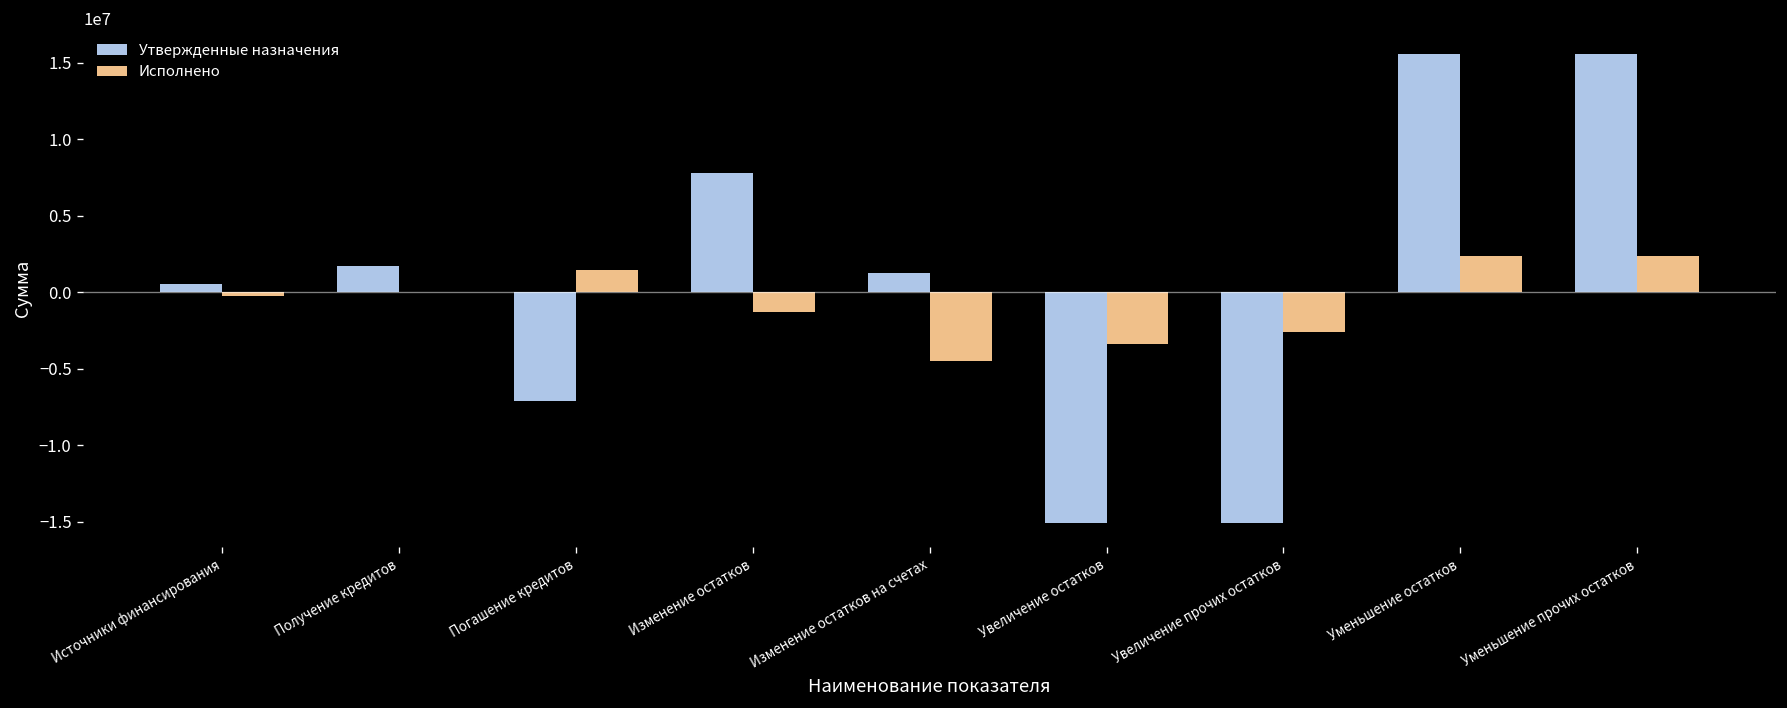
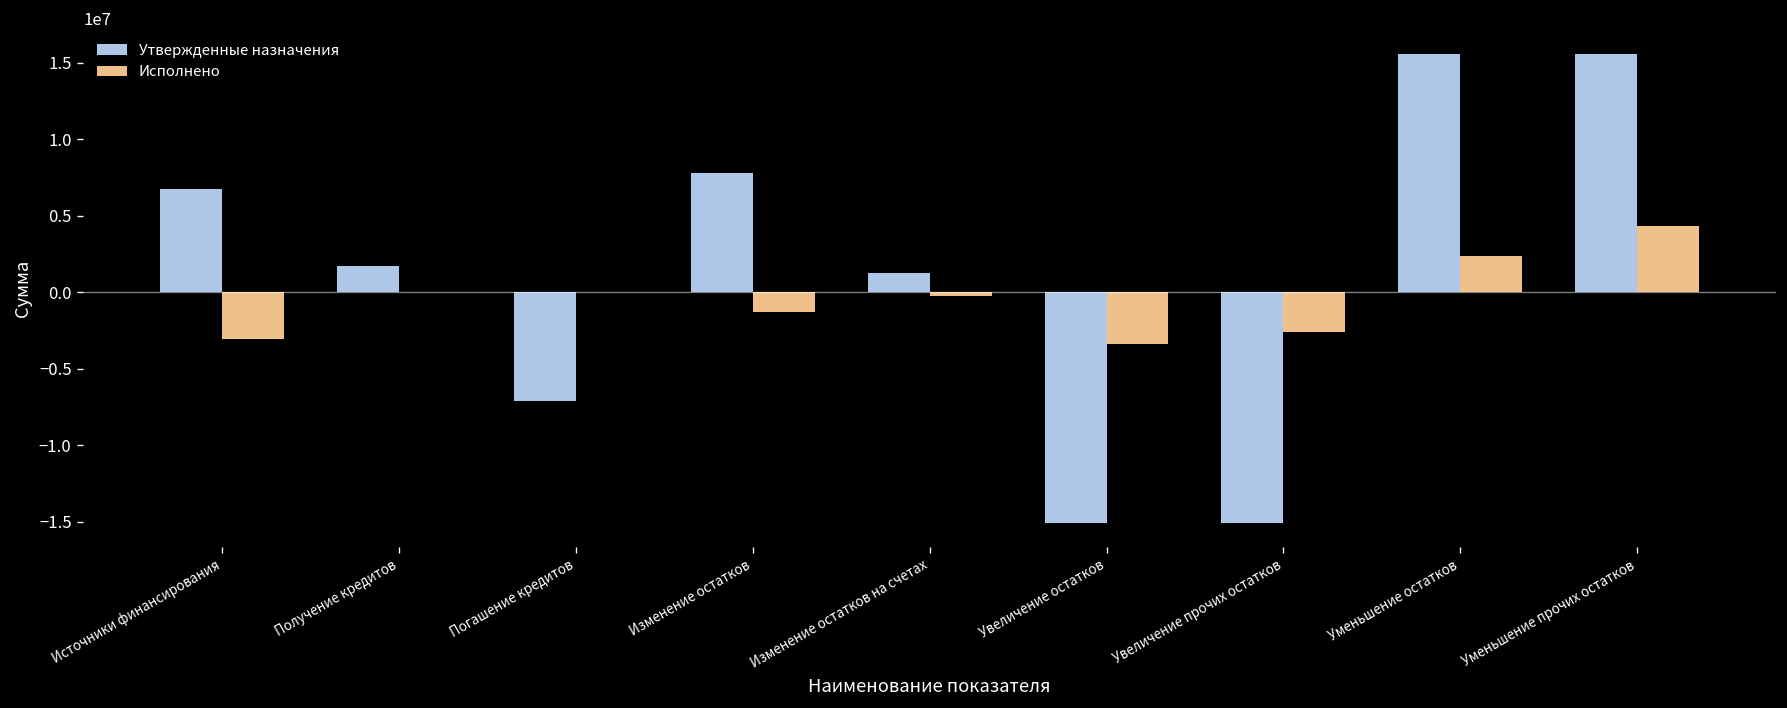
  {
    "Утвержденные назначения": {
-     "Источники финансирования": 500000,
+     "Источники финансирования": 6700000,
      "Получение кредитов": 1700000,
      "Погашение кредитов": -7100000,
      "Изменение остатков": 7800000,
      "Изменение остатков на счетах": 1200000,
      "Увеличение остатков": -15100000,
      "Увеличение прочих остатков": -15100000,
      "Уменьшение остатков": 15600000,
      "Уменьшение прочих остатков": 15600000
    },
    "Исполнено": {
-     "Источники финансирования": -200000,
+     "Источники финансирования": -3100000,
      "Получение кредитов": 0,
-     "Погашение кредитов": 1400000,
+     "Погашение кредитов": 0,
      "Изменение остатков": -1300000,
-     "Изменение остатков на счетах": -4500000,
+     "Изменение остатков на счетах": -200000,
      "Увеличение остатков": -3400000,
      "Увеличение прочих остатков": -2600000,
      "Уменьшение остатков": 2400000,
-     "Уменьшение прочих остатков": 2400000
+     "Уменьшение прочих остатков": 4300000
    }
  }
